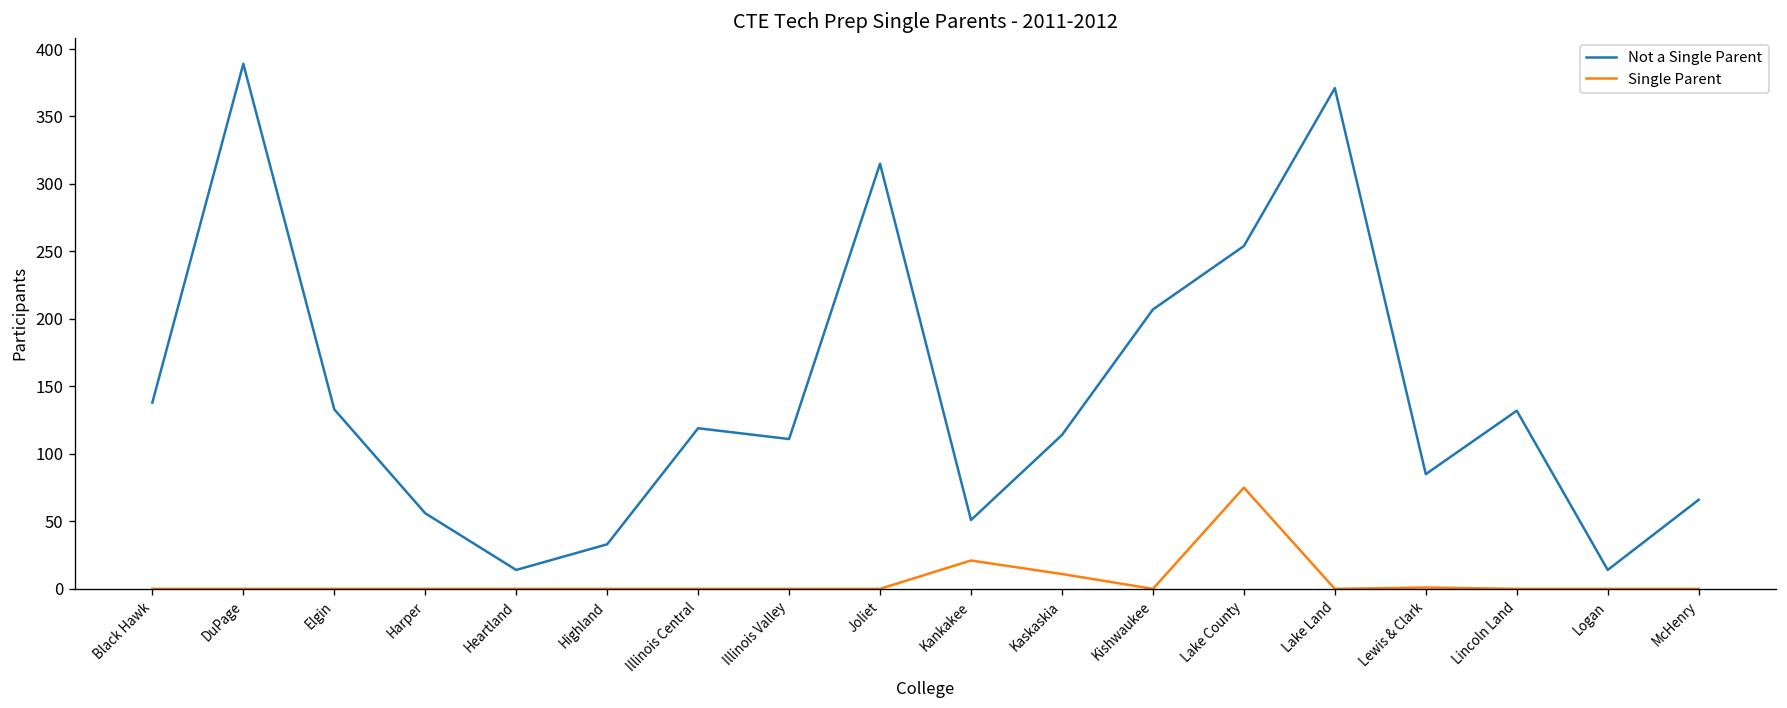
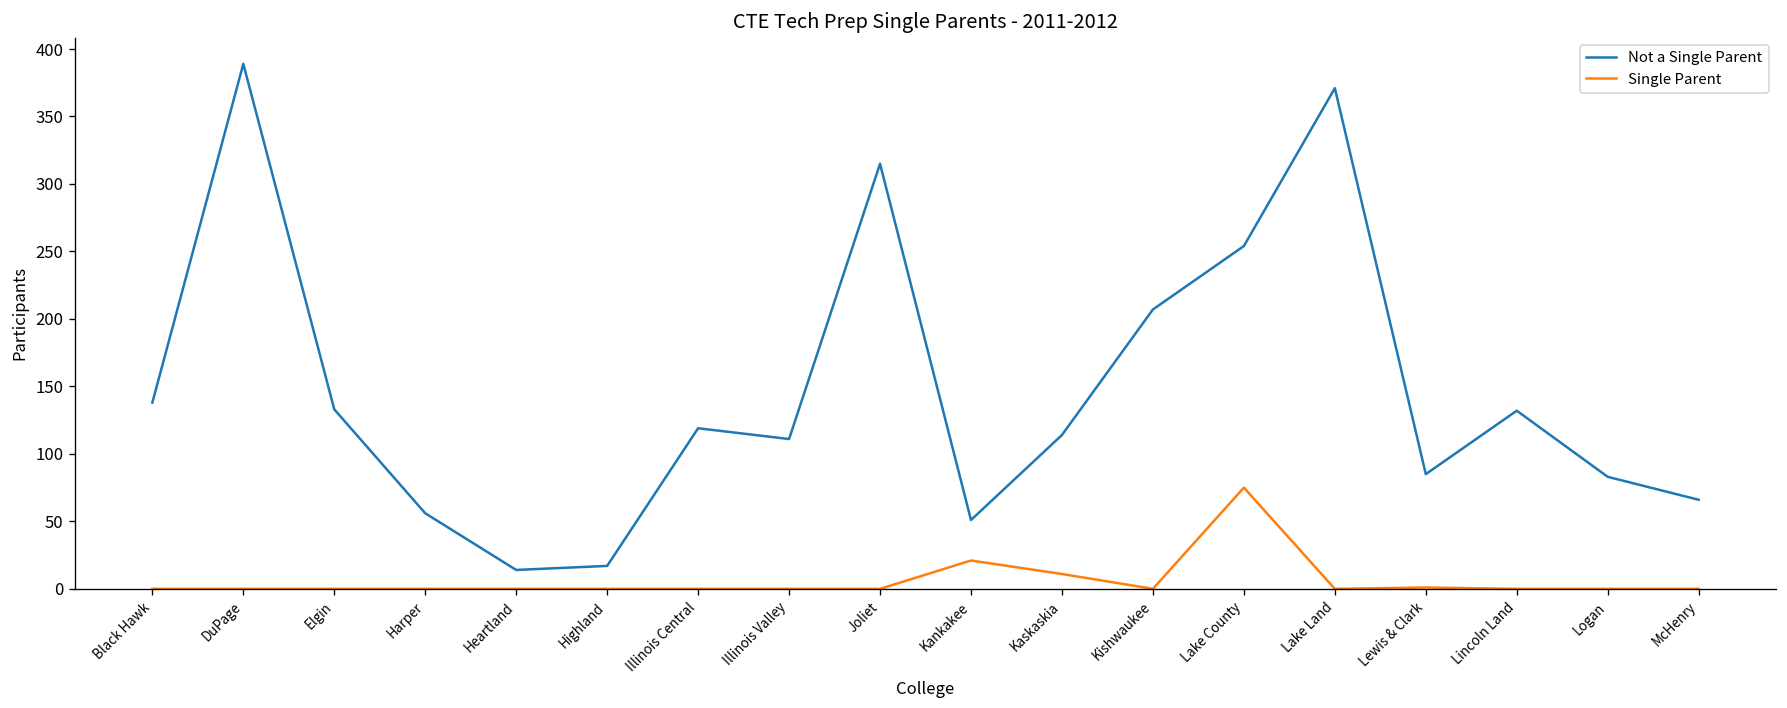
  {
    "Not a Single Parent": {
      "Black Hawk": 138,
      "DuPage": 389,
      "Elgin": 133,
      "Harper": 56,
      "Heartland": 14,
-     "Highland": 33,
+     "Highland": 17,
      "Illinois Central": 119,
      "Illinois Valley": 111,
      "Joliet": 315,
      "Kankakee": 51,
      "Kaskaskia": 114,
      "Kishwaukee": 207,
      "Lake County": 254,
      "Lake Land": 371,
      "Lewis & Clark": 85,
      "Lincoln Land": 132,
-     "Logan": 14,
+     "Logan": 83,
      "McHenry": 66
    },
    "Single Parent": {
      "Black Hawk": 0,
      "DuPage": 0,
      "Elgin": 0,
      "Harper": 0,
      "Heartland": 0,
      "Highland": 0,
      "Illinois Central": 0,
      "Illinois Valley": 0,
      "Joliet": 0,
      "Kankakee": 21,
      "Kaskaskia": 11,
      "Kishwaukee": 0,
      "Lake County": 75,
      "Lake Land": 0,
      "Lewis & Clark": 1,
      "Lincoln Land": 0,
      "Logan": 0,
      "McHenry": 0
    }
  }
